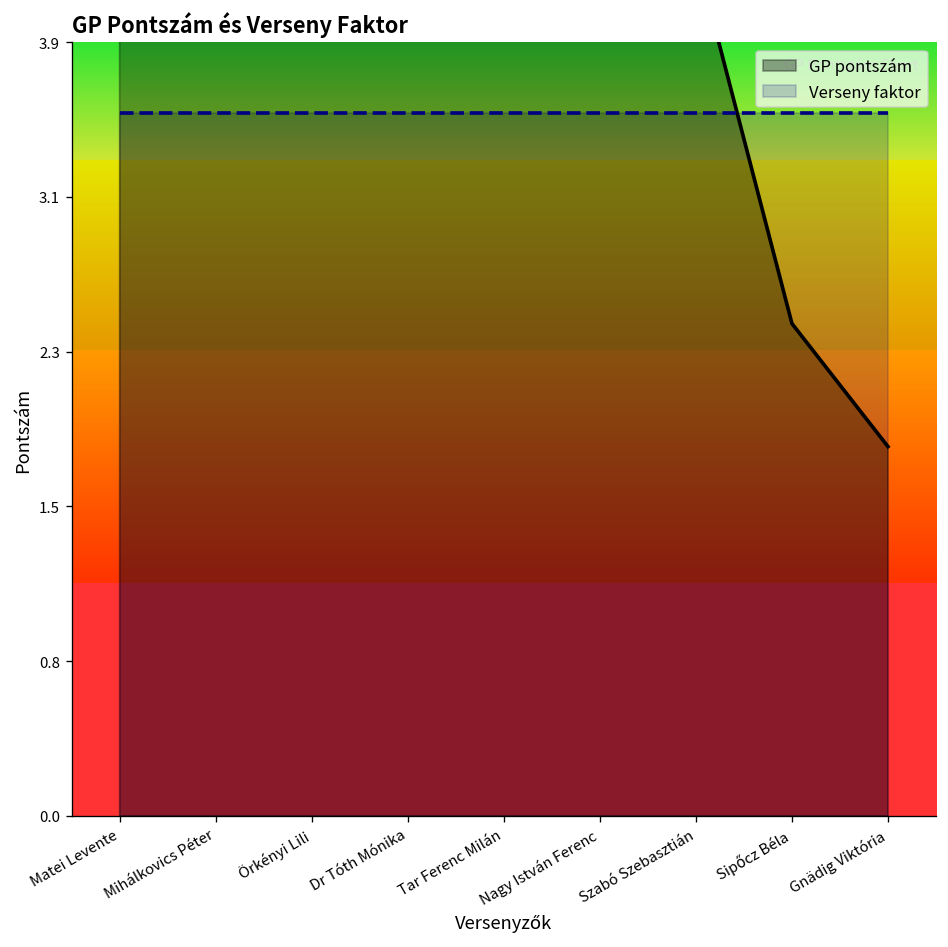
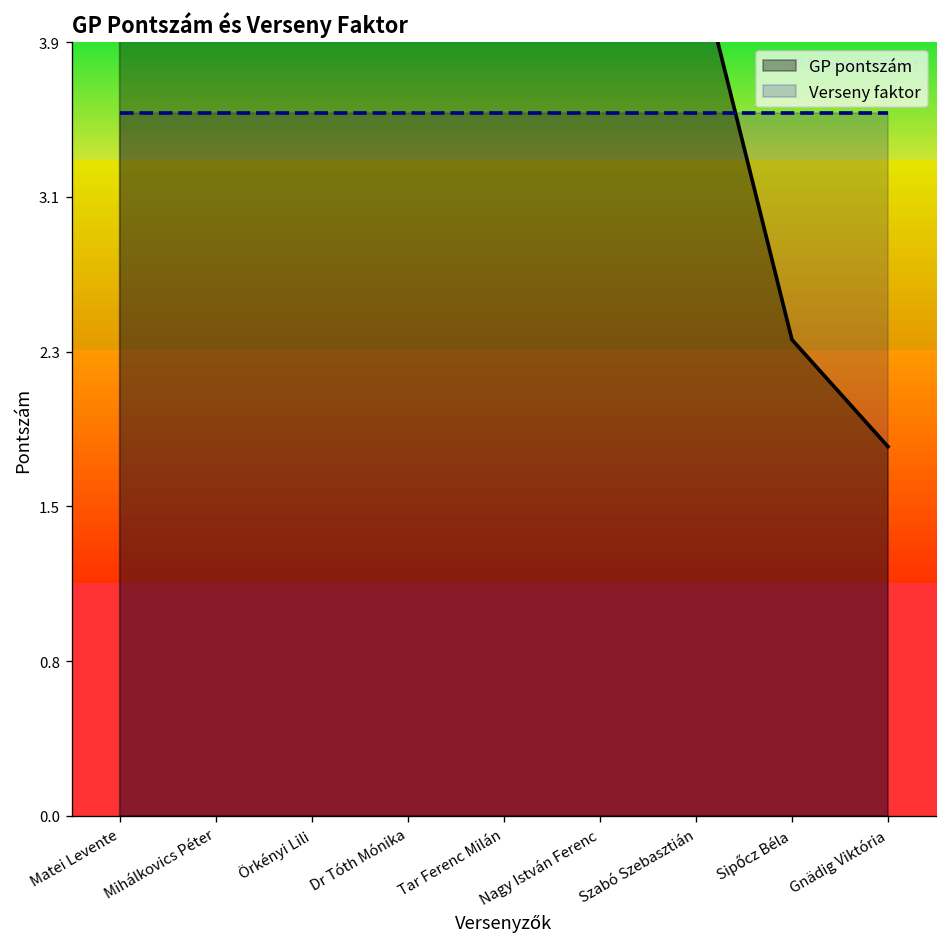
  {
    "GP pontszám": {
-     "Sipőcz Béla": 2.45,
+     "Sipőcz Béla": 2.37,
      "Gnädig Viktória": 1.84
    },
    "Verseny faktor": {
      "Matei Levente": 3.50,
      "Mihálkovics Péter": 3.50,
      "Örkényi Lili": 3.50,
      "Dr Tóth Mónika": 3.50,
      "Tar Ferenc Milán": 3.50,
      "Nagy István Ferenc": 3.50,
      "Szabó Szebasztián": 3.50,
      "Sipőcz Béla": 3.50,
      "Gnädig Viktória": 3.50
    }
  }
